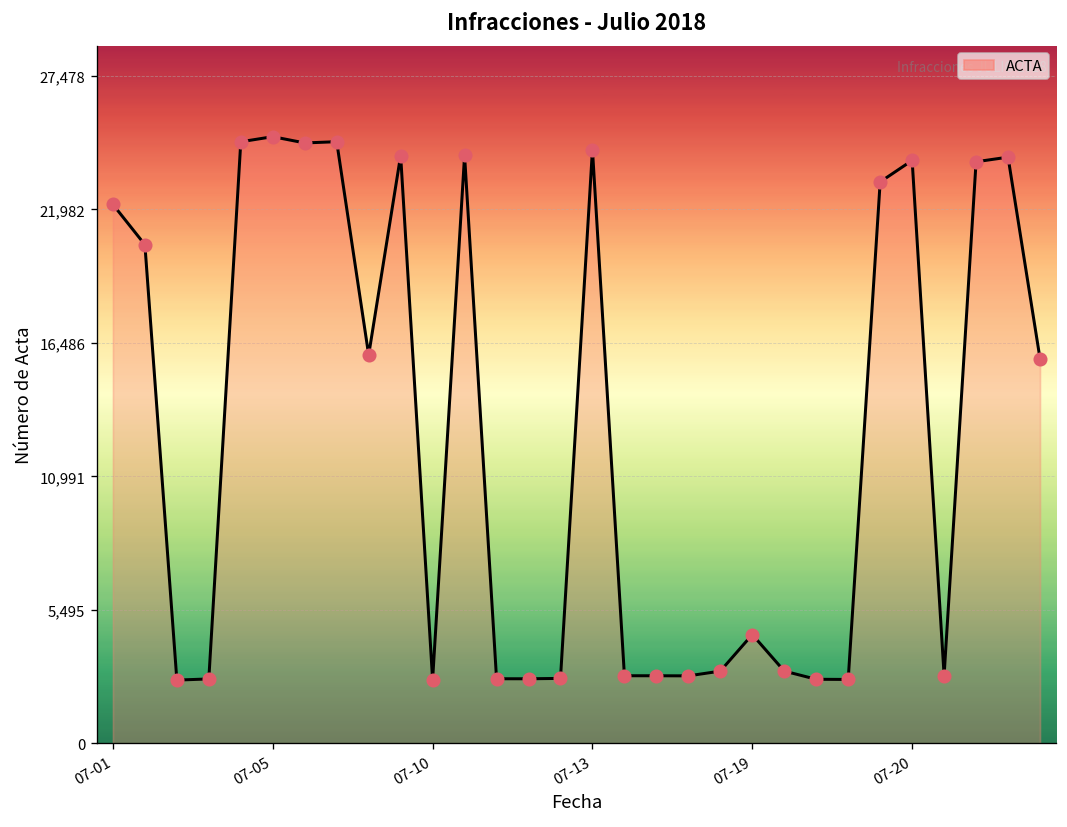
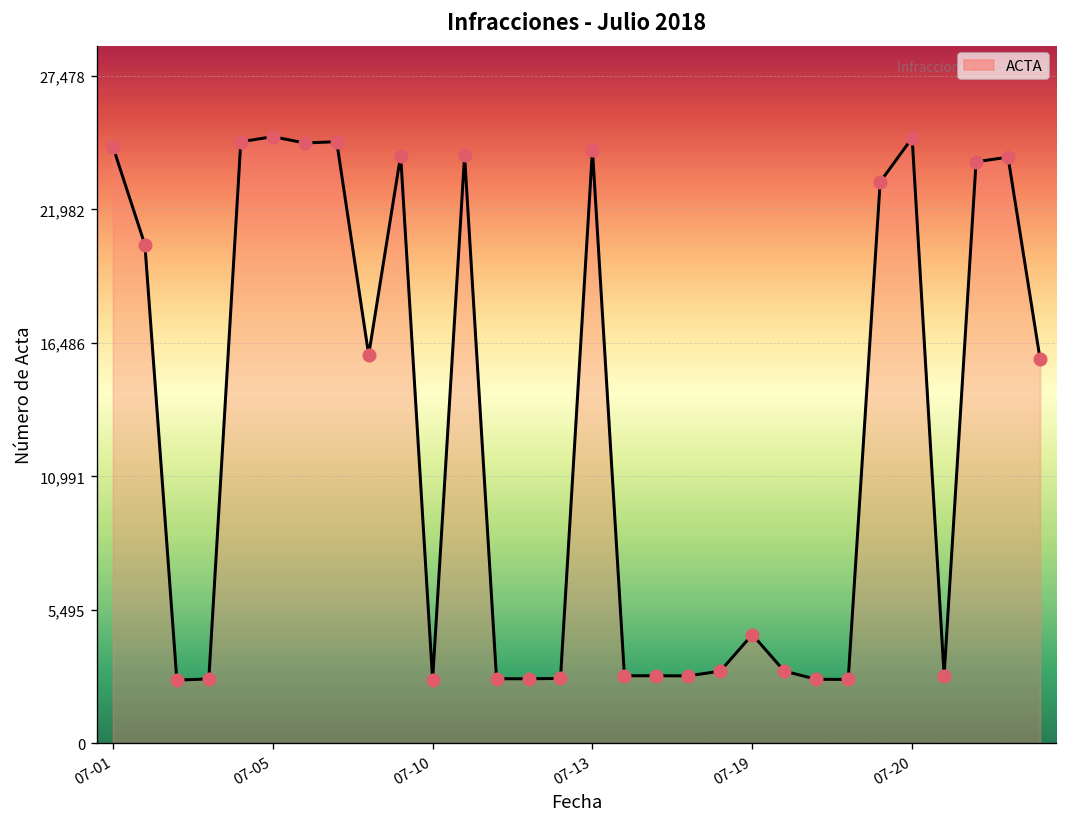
  {
-   "07-01": "22,200",
+   "07-01": "24,600",
    "07-05": "25,000",
    "07-10": "2,600",
    "07-13": "24,400",
    "07-19": "4,500",
-   "07-20": "24,000"
+   "07-20": "24,900"
  }
